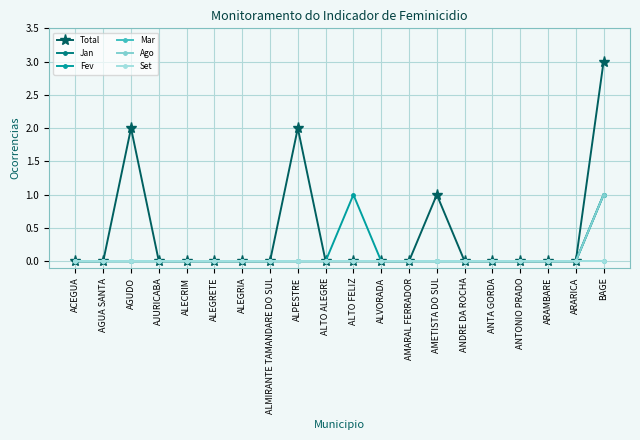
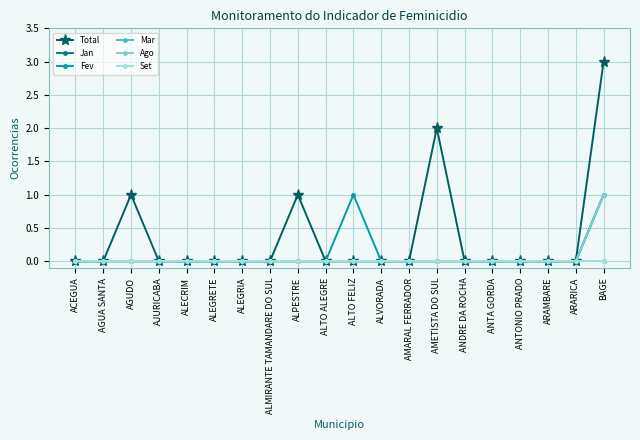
  {
    "Total": {
-     "AGUDO": 2,
-     "ALPESTRE": 2,
-     "AMETISTA DO SUL": 1,
+     "AGUDO": 1,
+     "ALPESTRE": 1,
+     "AMETISTA DO SUL": 2,
      "BAGE": 3
    },
    "Fev": {
      "ALTO FELIZ": 1
    }
  }
